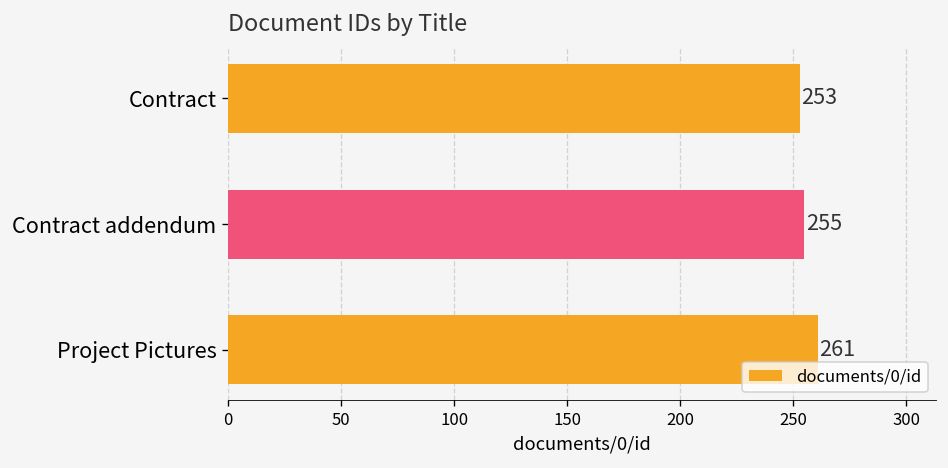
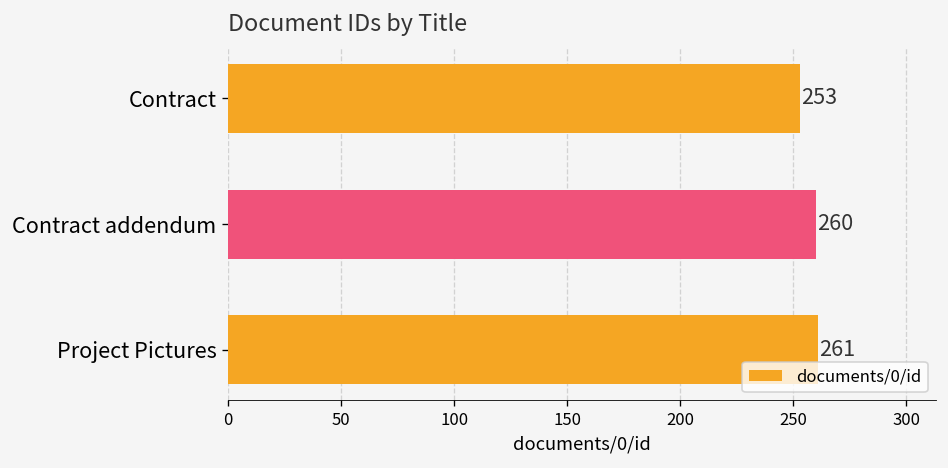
  {
    "Contract": 253,
-   "Contract addendum": 255,
+   "Contract addendum": 260,
    "Project Pictures": 261
  }
